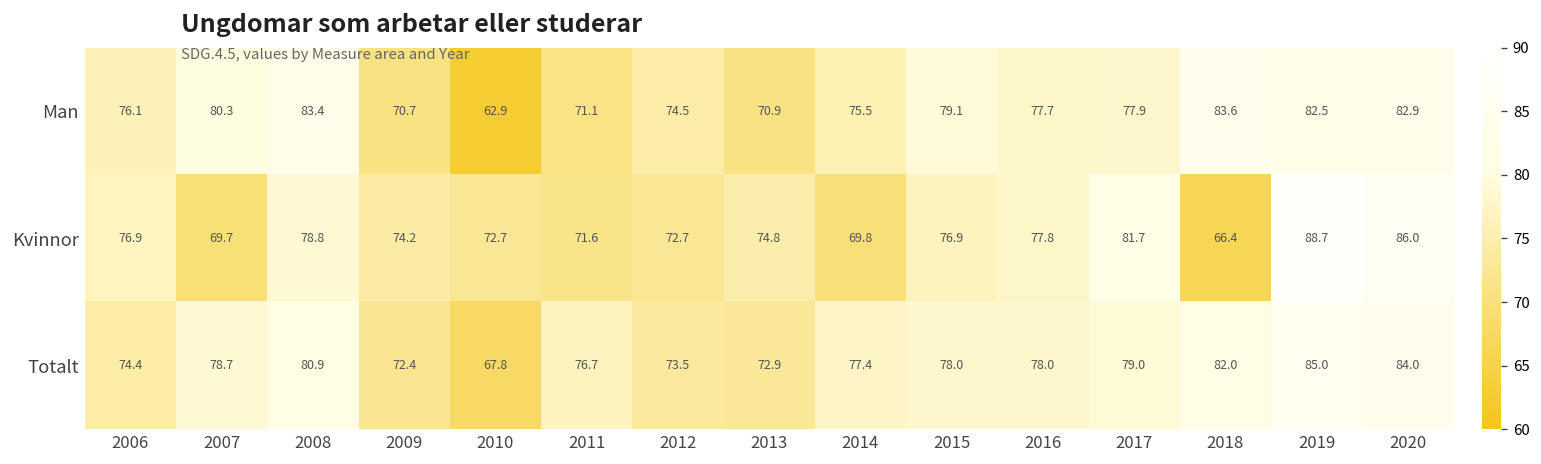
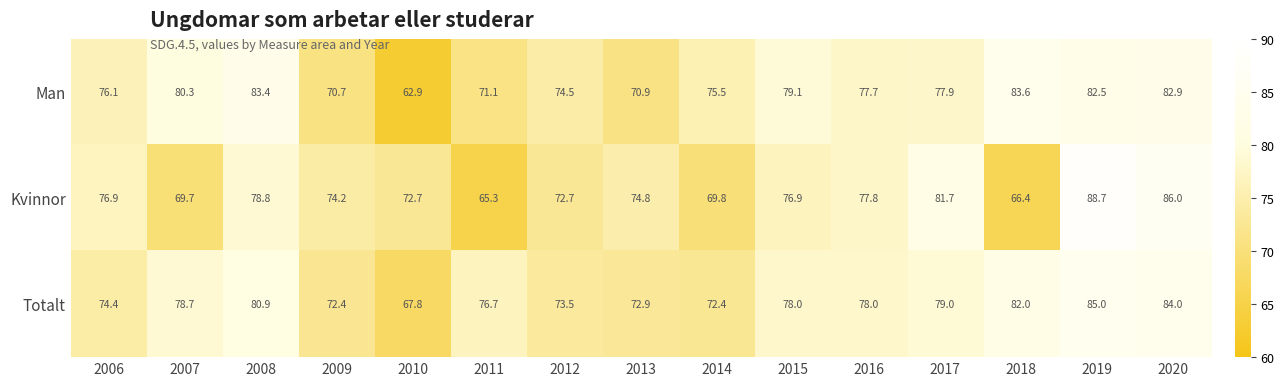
  {
    "Man": {
      "2006": 76.1,
      "2007": 80.3,
      "2008": 83.4,
      "2009": 70.7,
      "2010": 62.9,
      "2011": 71.1,
      "2012": 74.5,
      "2013": 70.9,
      "2014": 75.5,
      "2015": 79.1,
      "2016": 77.7,
      "2017": 77.9,
      "2018": 83.6,
      "2019": 82.5,
      "2020": 82.9
    },
    "Kvinnor": {
      "2006": 76.9,
      "2007": 69.7,
      "2008": 78.8,
      "2009": 74.2,
      "2010": 72.7,
-     "2011": 71.6,
+     "2011": 65.3,
      "2012": 72.7,
      "2013": 74.8,
      "2014": 69.8,
      "2015": 76.9,
      "2016": 77.8,
      "2017": 81.7,
      "2018": 66.4,
      "2019": 88.7,
      "2020": 86.0
    },
    "Totalt": {
      "2006": 74.4,
      "2007": 78.7,
      "2008": 80.9,
      "2009": 72.4,
      "2010": 67.8,
      "2011": 76.7,
      "2012": 73.5,
      "2013": 72.9,
-     "2014": 77.4,
+     "2014": 72.4,
      "2015": 78.0,
      "2016": 78.0,
      "2017": 79.0,
      "2018": 82.0,
      "2019": 85.0,
      "2020": 84.0
    }
  }
